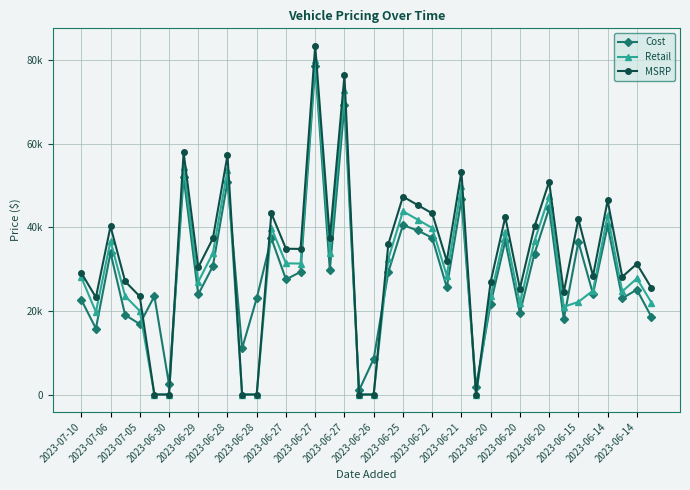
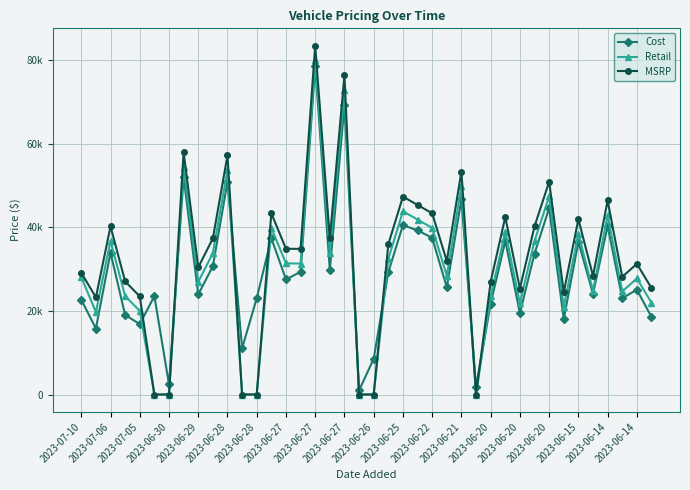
  {
    "Retail": {
      "2023-07-10": 28000,
      "2023-07-06": 37000,
-     "2023-06-15": 22000
+     "2023-06-15": 38000
    }
  }
